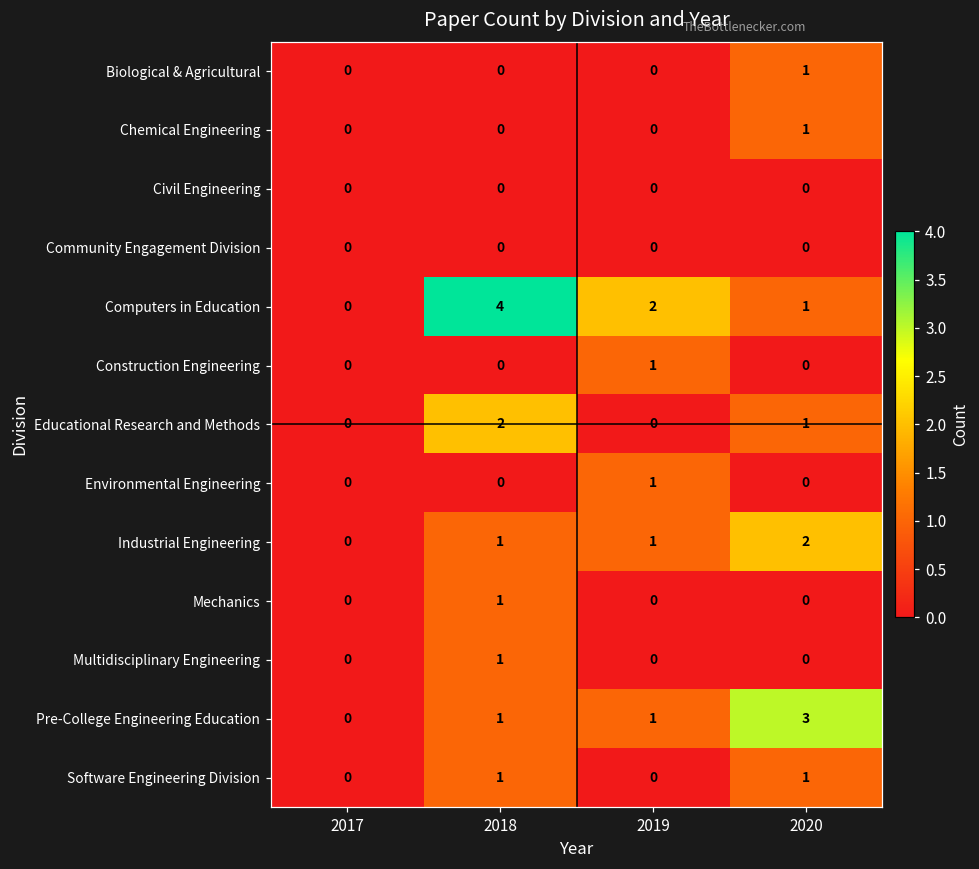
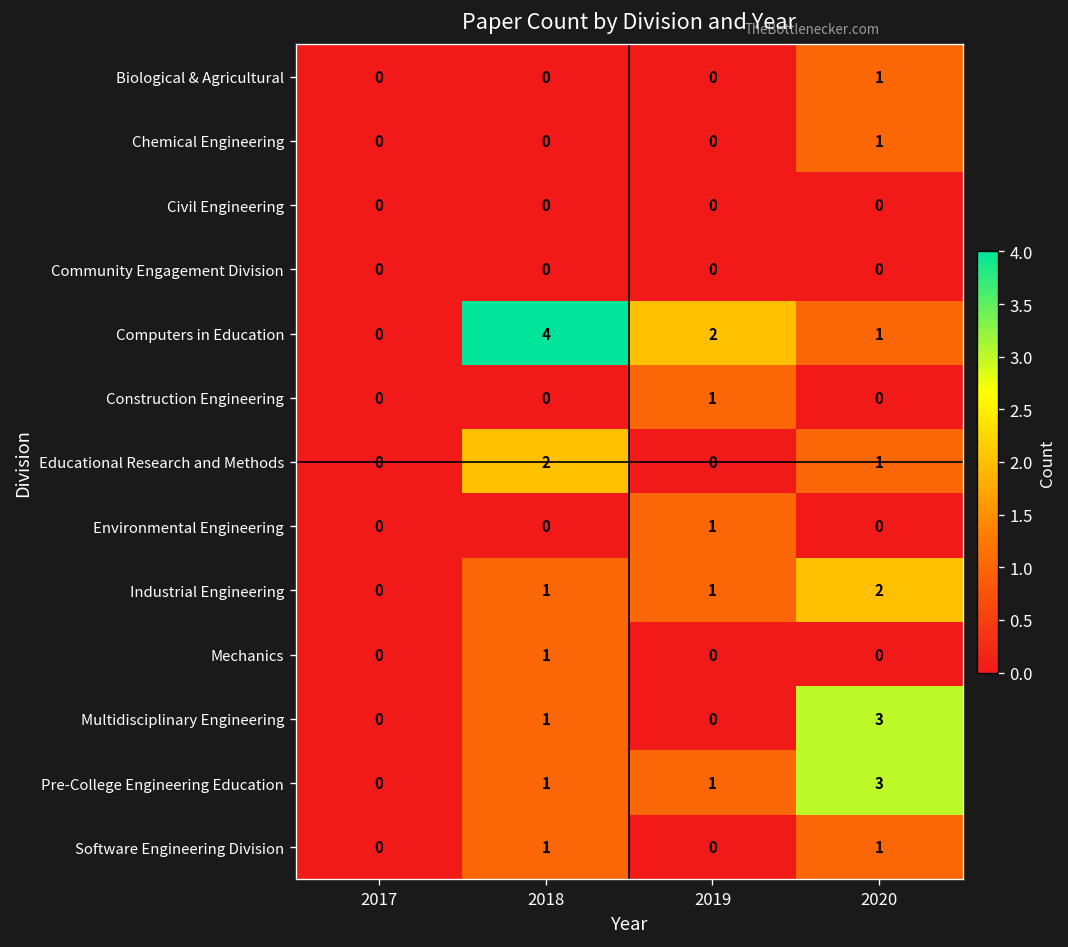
  {
    "Biological & Agricultural": {
      "2017": 0,
      "2018": 0,
      "2019": 0,
      "2020": 1
    },
    "Chemical Engineering": {
      "2017": 0,
      "2018": 0,
      "2019": 0,
      "2020": 1
    },
    "Civil Engineering": {
      "2017": 0,
      "2018": 0,
      "2019": 0,
      "2020": 0
    },
    "Community Engagement Division": {
      "2017": 0,
      "2018": 0,
      "2019": 0,
      "2020": 0
    },
    "Computers in Education": {
      "2017": 0,
      "2018": 4,
      "2019": 2,
      "2020": 1
    },
    "Construction Engineering": {
      "2017": 0,
      "2018": 0,
      "2019": 1,
      "2020": 0
    },
    "Educational Research and Methods": {
      "2017": 0,
      "2018": 2,
      "2019": 0,
      "2020": 1
    },
    "Environmental Engineering": {
      "2017": 0,
      "2018": 0,
      "2019": 1,
      "2020": 0
    },
    "Industrial Engineering": {
      "2017": 0,
      "2018": 1,
      "2019": 1,
      "2020": 2
    },
    "Mechanics": {
      "2017": 0,
      "2018": 1,
      "2019": 0,
      "2020": 0
    },
    "Multidisciplinary Engineering": {
      "2017": 0,
      "2018": 1,
      "2019": 0,
-     "2020": 0
+     "2020": 3
    },
    "Pre-College Engineering Education": {
      "2017": 0,
      "2018": 1,
      "2019": 1,
      "2020": 3
    },
    "Software Engineering Division": {
      "2017": 0,
      "2018": 1,
      "2019": 0,
      "2020": 1
    }
  }
